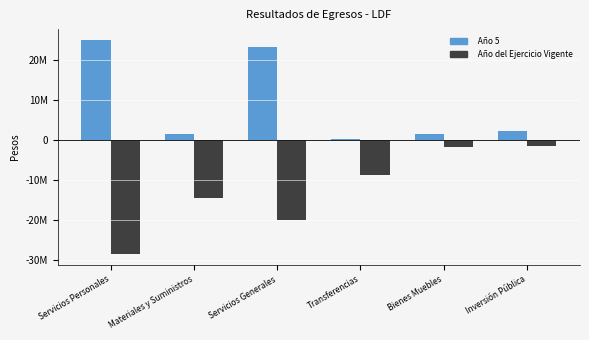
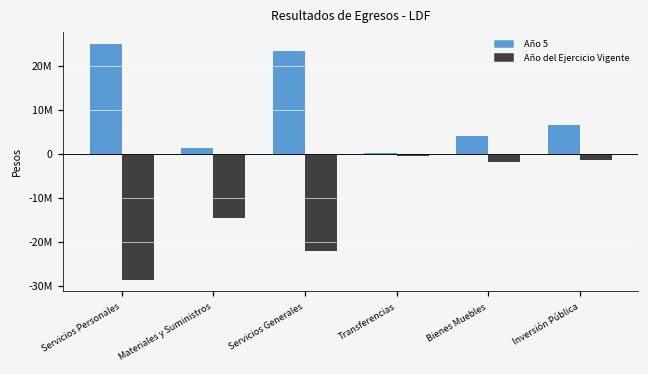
  {
    "Año 5": {
      "Servicios Personales": 25000000,
      "Materiales y Suministros": 2000000,
      "Servicios Generales": 23000000,
-     "Bienes Muebles": 1000000,
-     "Inversión Pública": 2000000
+     "Bienes Muebles": 4000000,
+     "Inversión Pública": 7000000
    },
    "Año del Ejercicio Vigente": {
      "Servicios Personales": -29000000,
      "Materiales y Suministros": -15000000,
-     "Servicios Generales": -20000000,
-     "Transferencias": -9000000,
+     "Servicios Generales": -22000000,
+     "Transferencias": 0,
      "Bienes Muebles": -2000000,
      "Inversión Pública": -1000000
    }
  }
